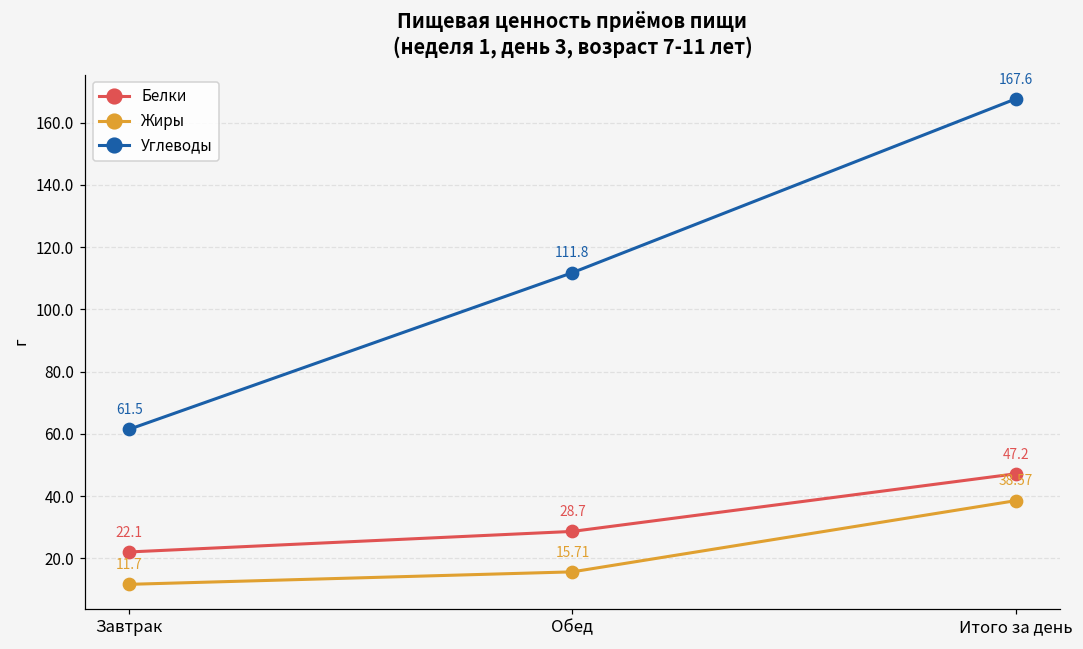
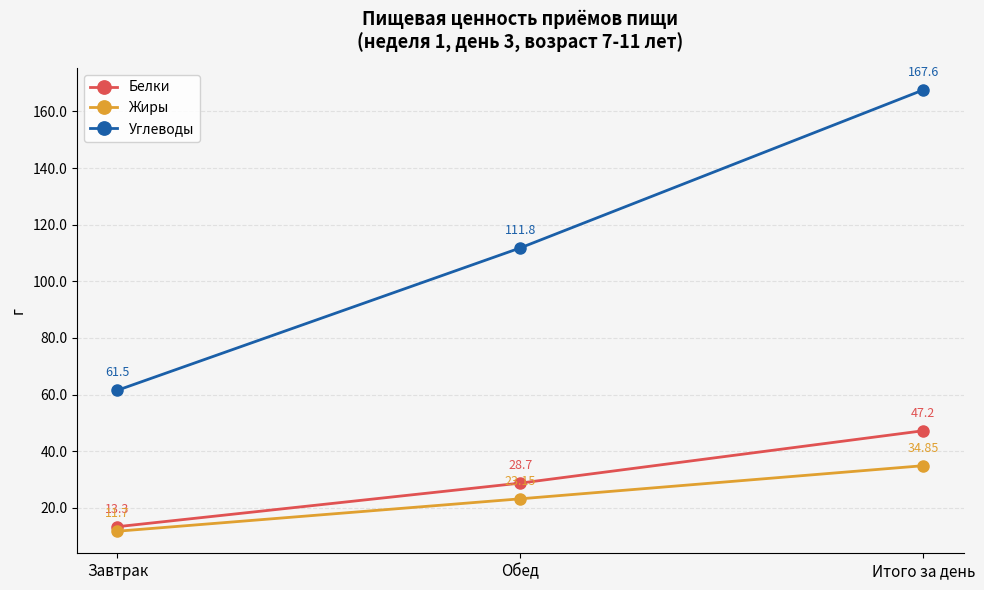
  {
    "Белки": {
-     "Завтрак": 22.1,
+     "Завтрак": 13.3,
      "Обед": 28.7,
      "Итого за день": 47.2
    },
    "Жиры": {
      "Завтрак": 11.7,
-     "Обед": 15.71,
-     "Итого за день": 38.57
+     "Обед": 23.15,
+     "Итого за день": 34.85
    },
    "Углеводы": {
      "Завтрак": 61.5,
      "Обед": 111.8,
      "Итого за день": 167.6
    }
  }
